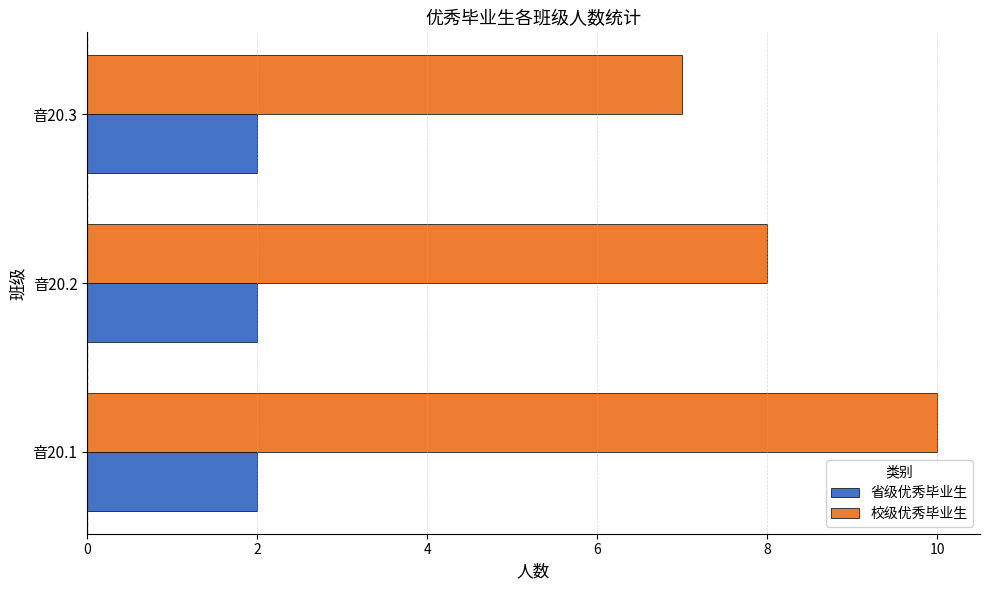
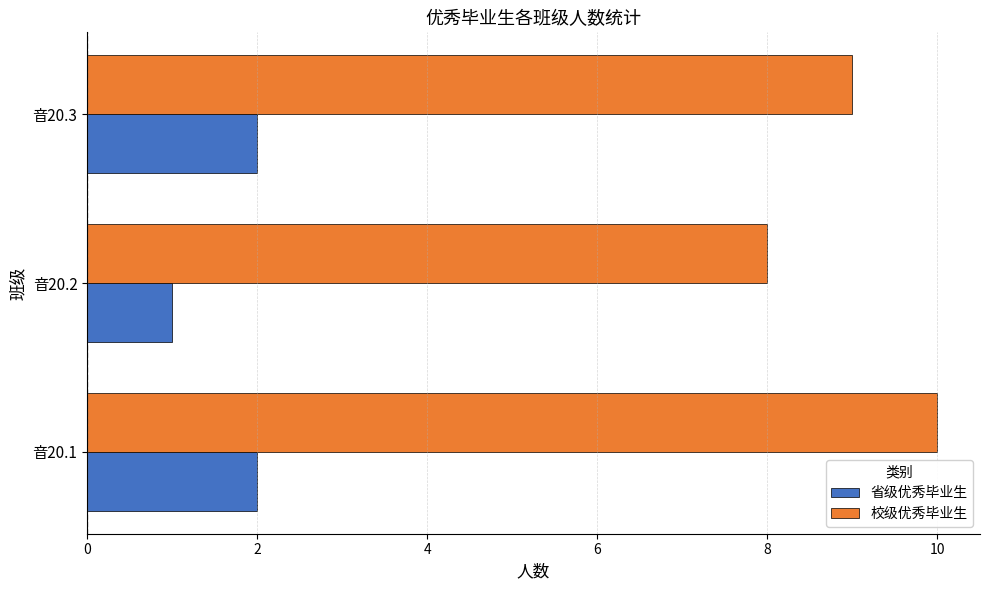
  {
    "省级优秀毕业生": {
      "音20.3": 2,
-     "音20.2": 2,
+     "音20.2": 1,
      "音20.1": 2
    },
    "校级优秀毕业生": {
-     "音20.3": 7,
+     "音20.3": 9,
      "音20.2": 8,
      "音20.1": 10
    }
  }
